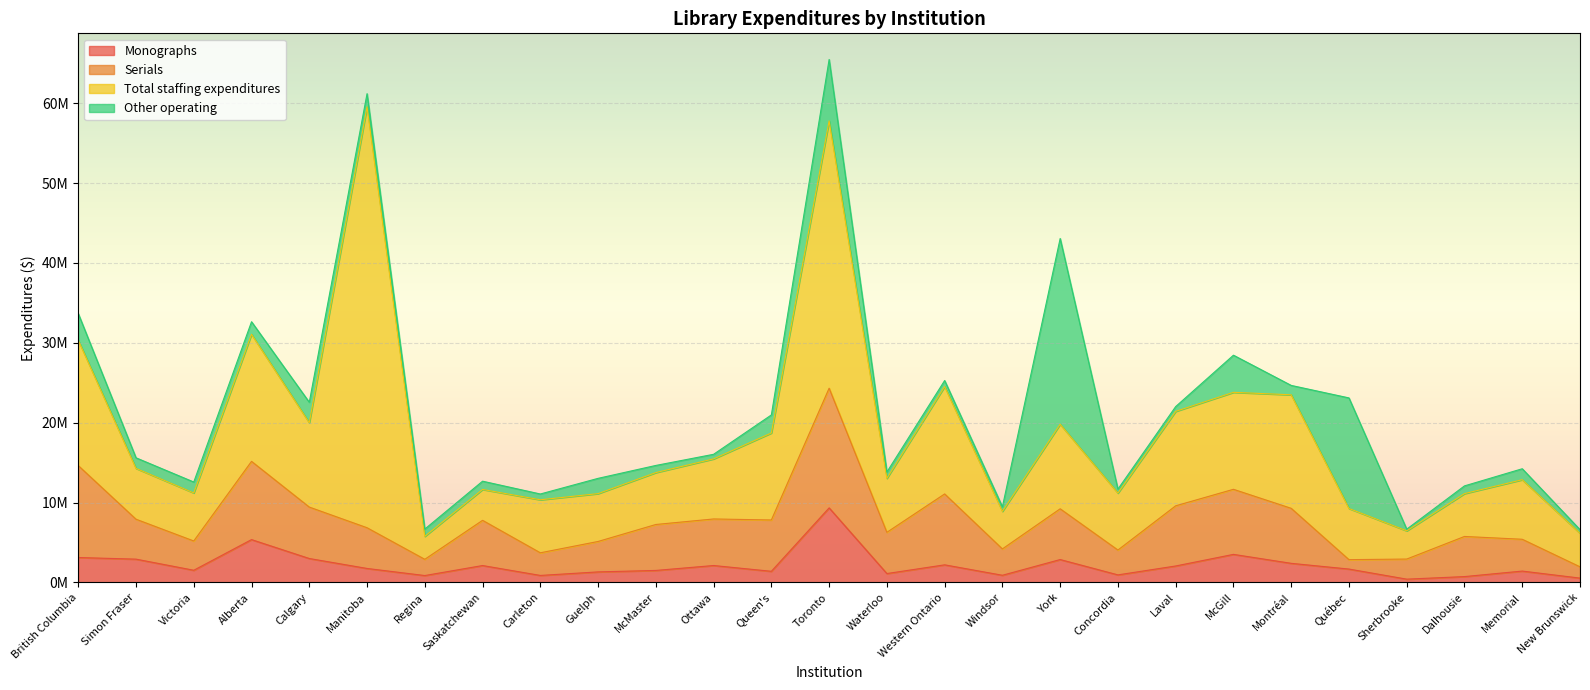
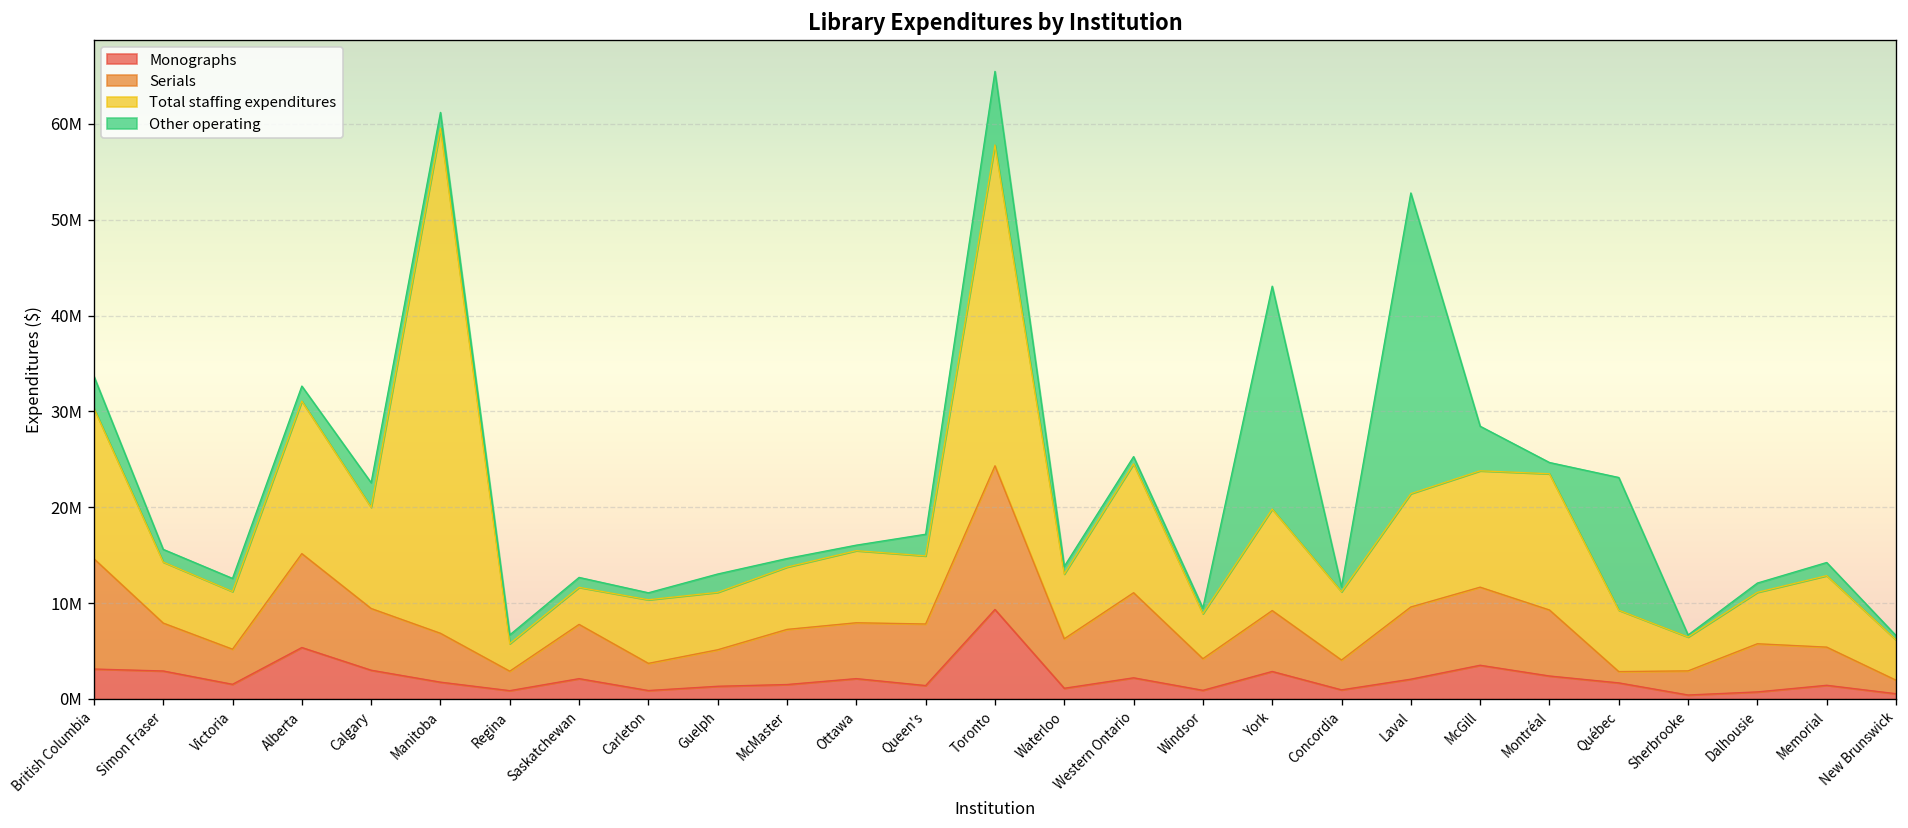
  {
    "Total staffing expenditures": {
      "British Columbia": 16000000,
      "Simon Fraser": 6000000,
      "Victoria": 6000000,
      "Alberta": 16000000,
      "Calgary": 11000000,
      "Manitoba": 53000000,
      "Regina": 3000000,
      "Saskatchewan": 4000000,
      "Carleton": 7000000,
      "Guelph": 6000000,
      "McMaster": 6000000,
      "Ottawa": 8000000,
-     "Queen's": 11000000,
+     "Queen's": 7000000,
      "Toronto": 33000000,
      "Waterloo": 7000000,
      "Western Ontario": 13000000,
      "Windsor": 5000000,
      "York": 11000000,
      "Concordia": 7000000,
      "Laval": 12000000,
      "McGill": 12000000,
      "Montréal": 14000000,
      "Québec": 6000000,
      "Dalhousie": 5000000,
      "Memorial": 7000000,
      "New Brunswick": 4000000
    },
    "Other operating": {
      "British Columbia": 3000000,
      "Simon Fraser": 1000000,
      "Victoria": 1000000,
      "Alberta": 2000000,
      "Calgary": 3000000,
      "Manitoba": 2000000,
      "Regina": 1000000,
      "Saskatchewan": 1000000,
      "Carleton": 1000000,
      "Guelph": 2000000,
      "McMaster": 1000000,
      "Ottawa": 1000000,
      "Queen's": 2000000,
      "Toronto": 8000000,
      "Waterloo": 1000000,
      "Western Ontario": 1000000,
      "Windsor": 1000000,
      "York": 23000000,
      "Concordia": 0,
-     "Laval": 1000000,
+     "Laval": 31000000,
      "McGill": 5000000,
      "Montréal": 1000000,
      "Québec": 14000000,
      "Dalhousie": 1000000,
      "Memorial": 1000000,
      "New Brunswick": 0
    }
  }
